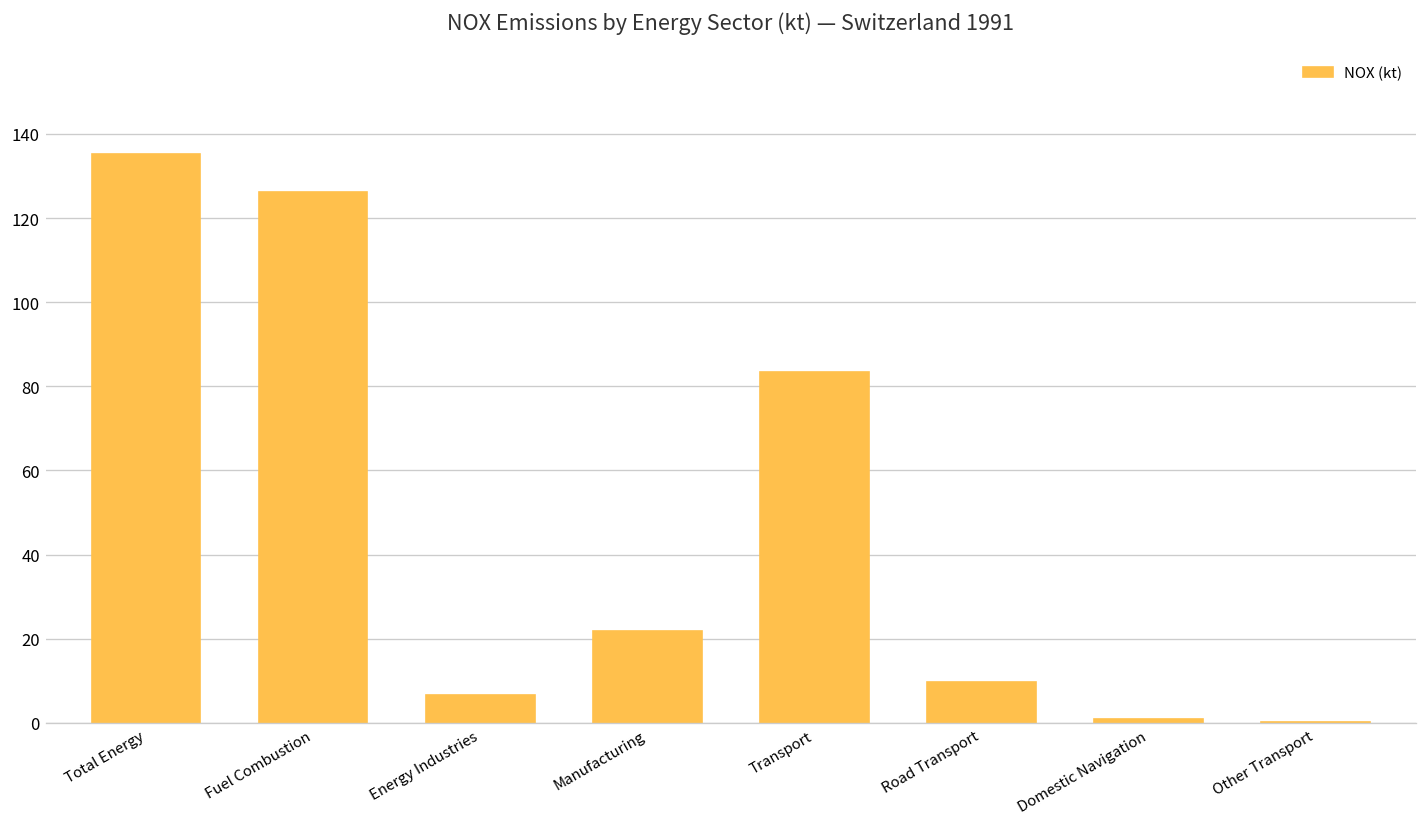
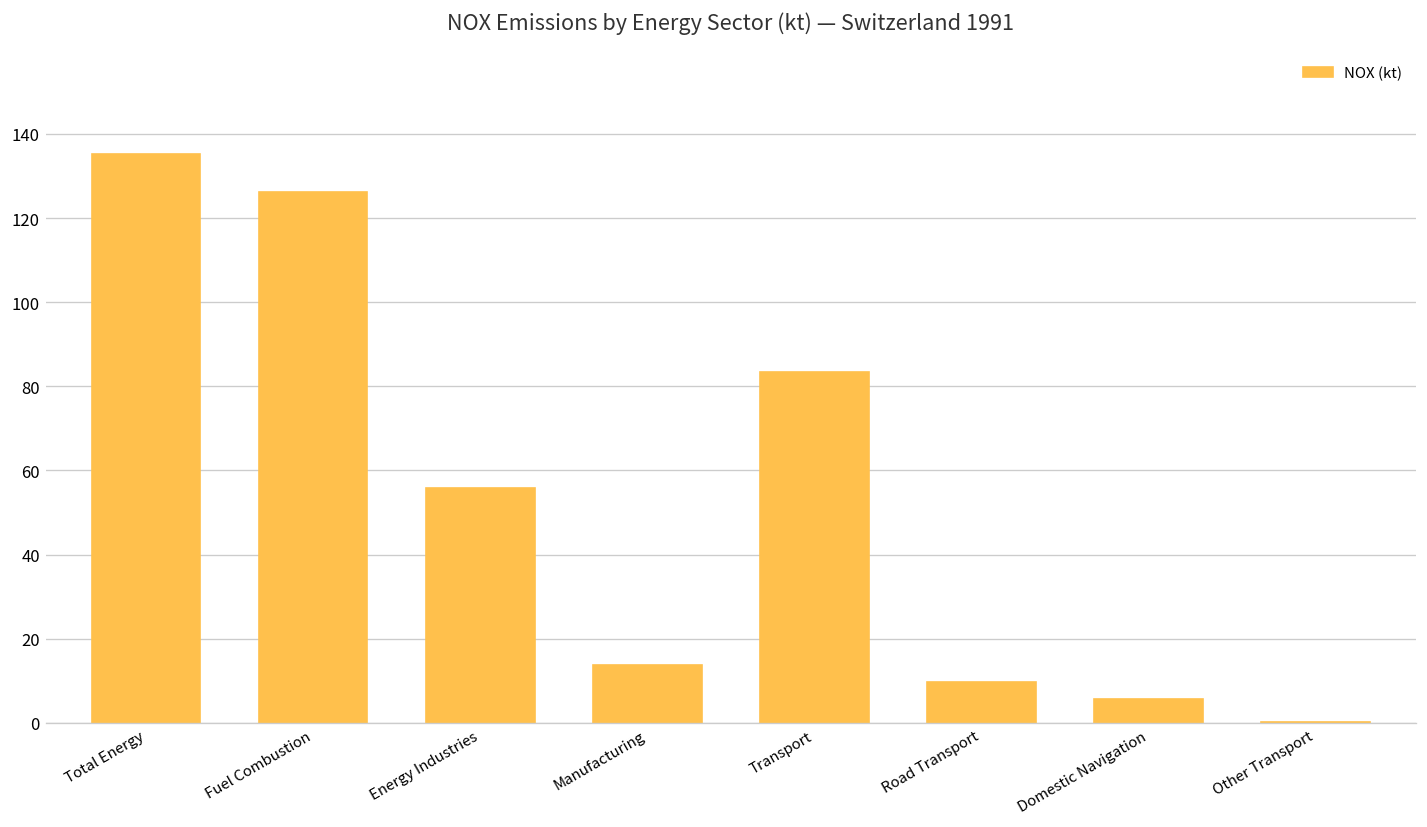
  {
    "Total Energy": 135,
    "Fuel Combustion": 126,
-   "Energy Industries": 7,
-   "Manufacturing": 22,
+   "Energy Industries": 56,
+   "Manufacturing": 14,
    "Transport": 83,
    "Road Transport": 10,
-   "Domestic Navigation": 1
+   "Domestic Navigation": 6
  }
